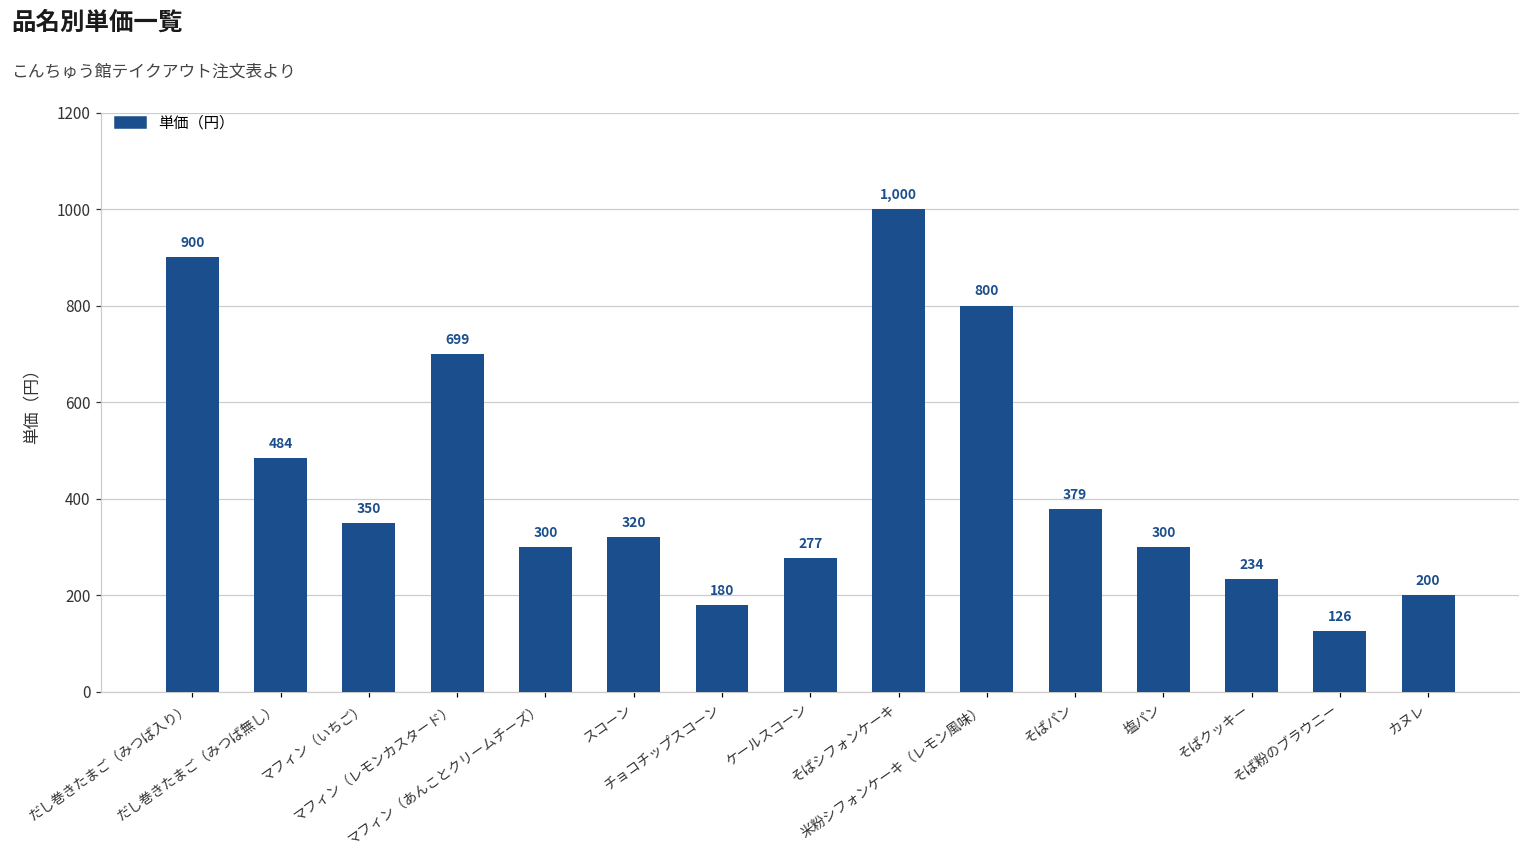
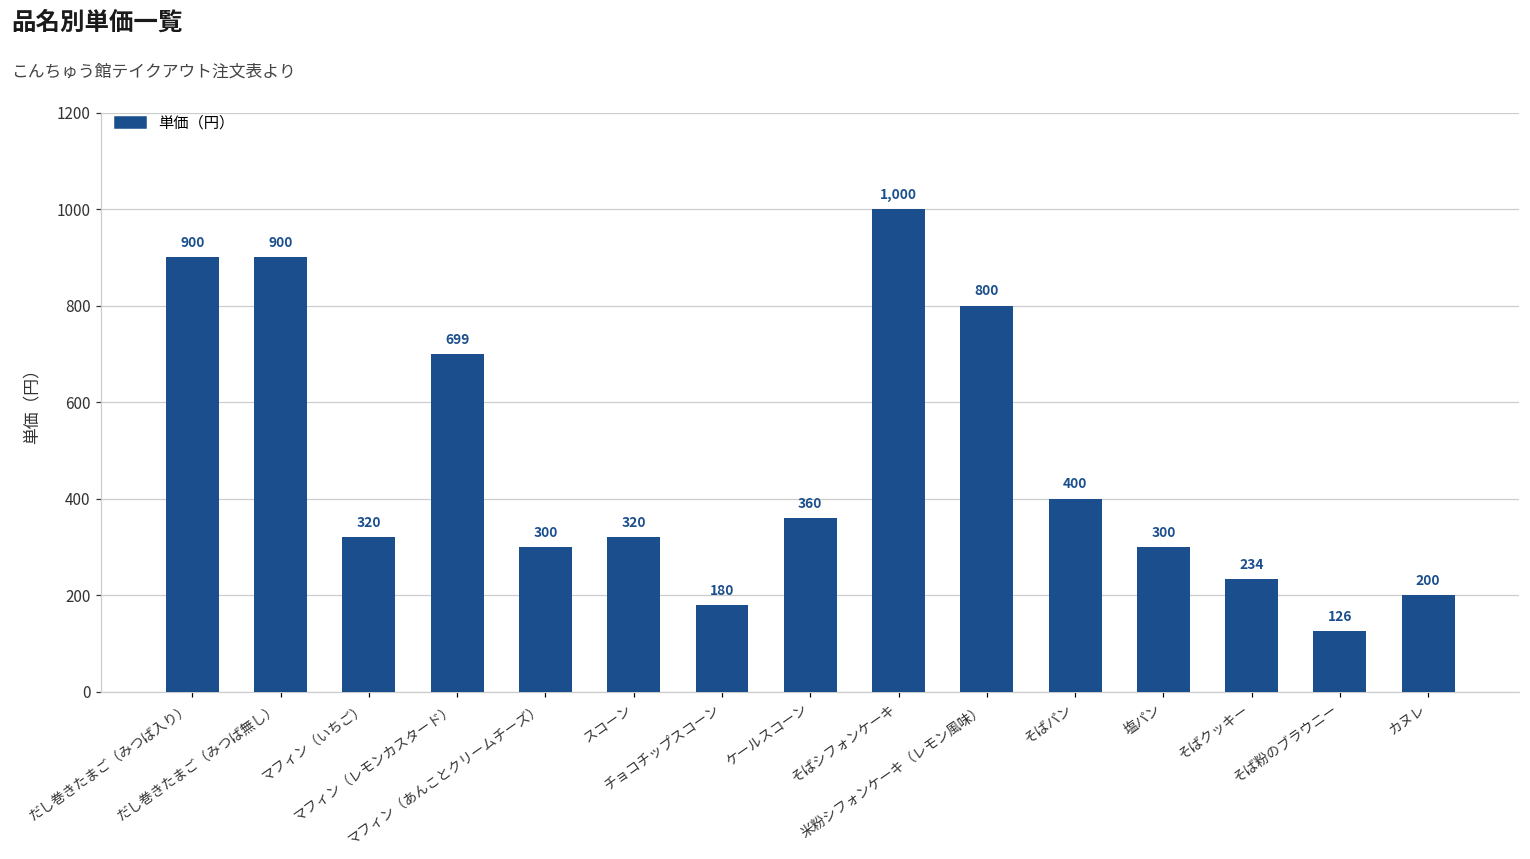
  {
    "だし巻きたまご（みつば入り）": "900",
-   "だし巻きたまご（みつば無し）": "484",
-   "マフィン（いちご）": "350",
+   "だし巻きたまご（みつば無し）": "900",
+   "マフィン（いちご）": "320",
    "マフィン（レモンカスタード）": "699",
    "マフィン（あんことクリームチーズ）": "300",
    "スコーン": "320",
    "チョコチップスコーン": "180",
-   "ケールスコーン": "277",
+   "ケールスコーン": "360",
    "そばシフォンケーキ": "1,000",
    "米粉シフォンケーキ（レモン風味）": "800",
-   "そばパン": "379",
+   "そばパン": "400",
    "塩パン": "300",
    "そばクッキー": "234",
    "そば粉のブラウニー": "126",
    "カヌレ": "200"
  }
